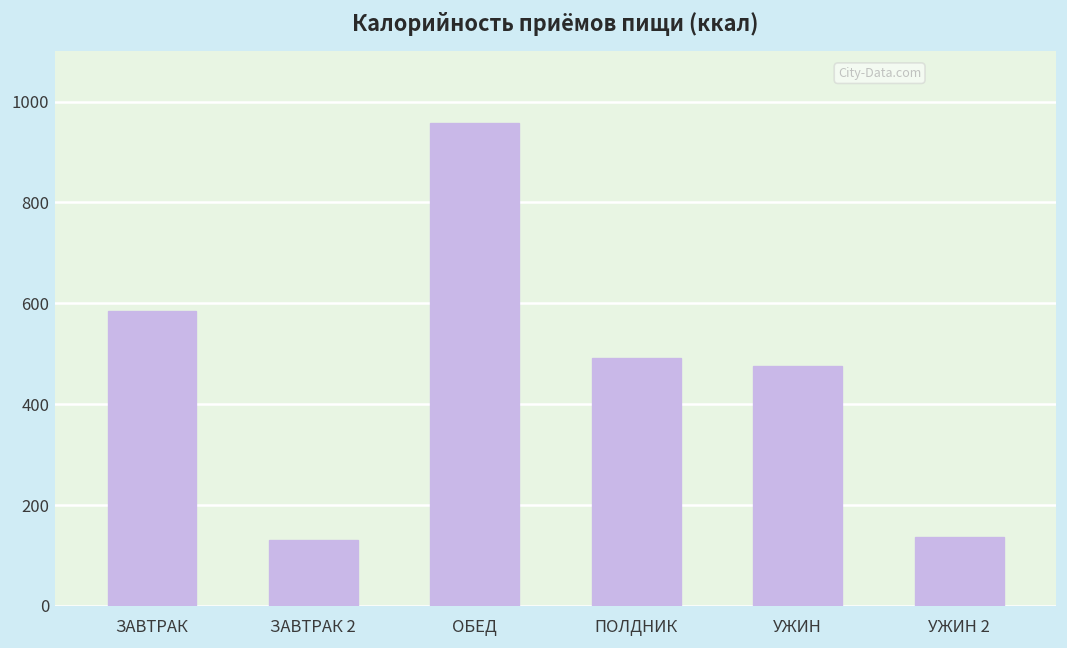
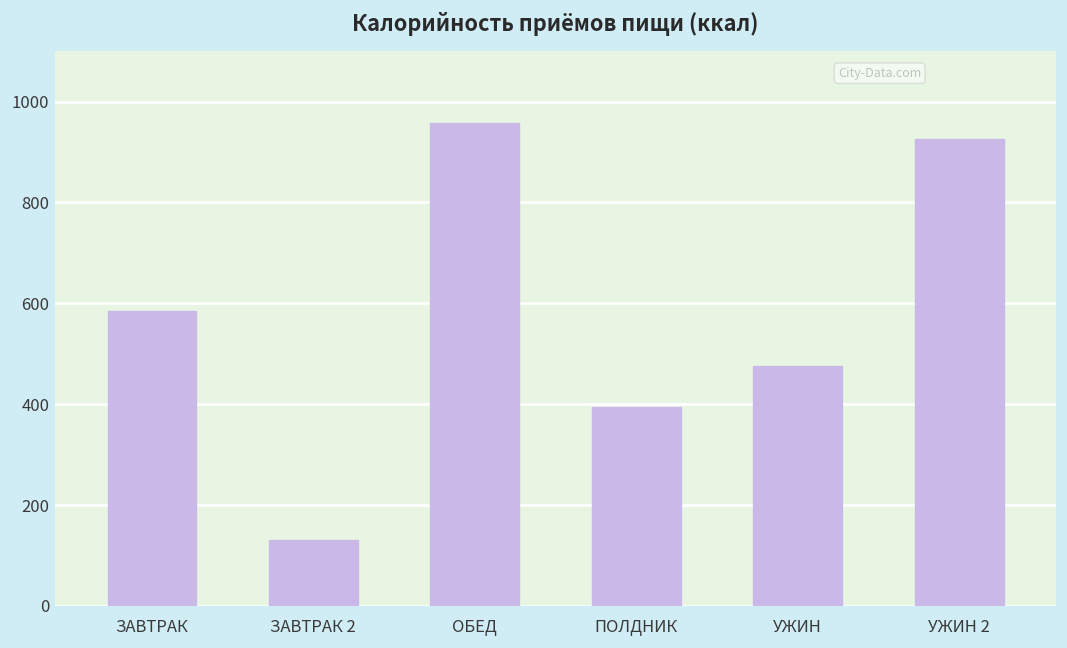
  {
    "ЗАВТРАК": 580,
    "ЗАВТРАК 2": 130,
    "ОБЕД": 960,
-   "ПОЛДНИК": 490,
+   "ПОЛДНИК": 390,
    "УЖИН": 480,
-   "УЖИН 2": 140
+   "УЖИН 2": 930
  }
